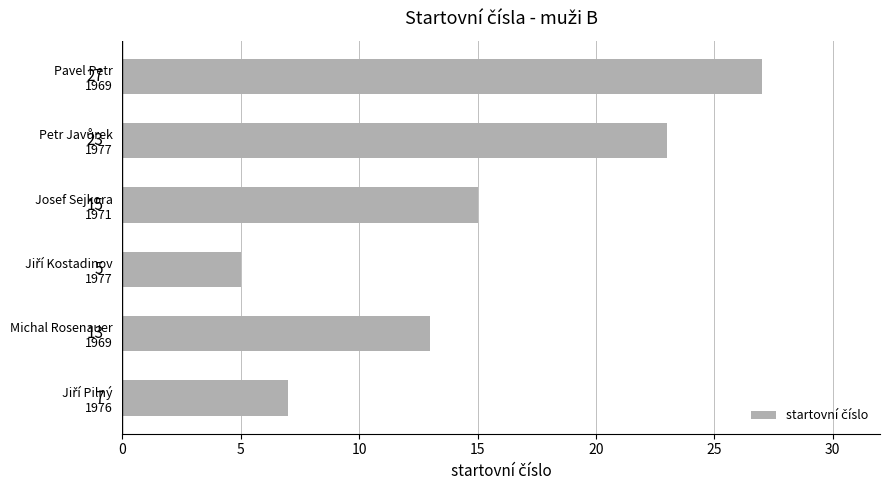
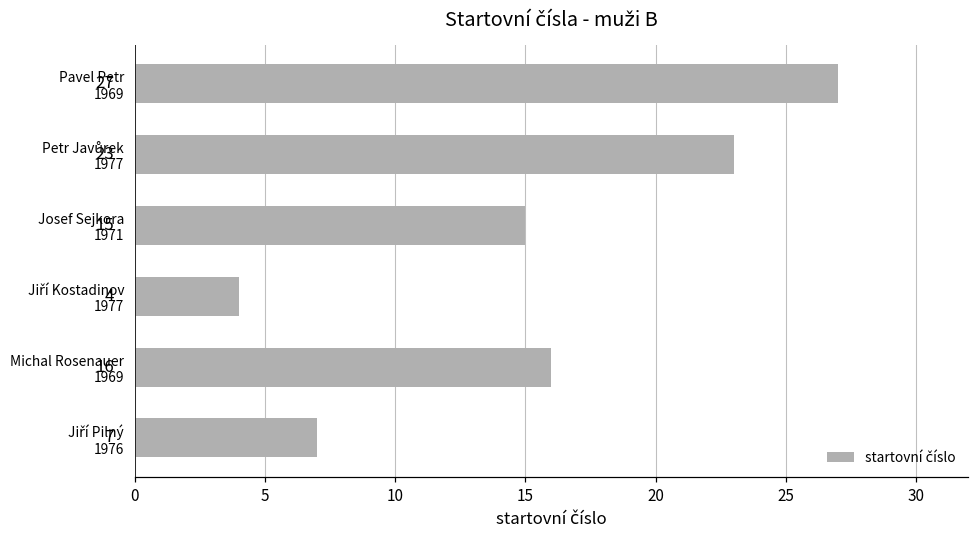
  {
-   "Jiří Kostadinov 1977": 5,
-   "Michal Rosenauer 1969": 13
+   "Jiří Kostadinov 1977": 4,
+   "Michal Rosenauer 1969": 16
  }
